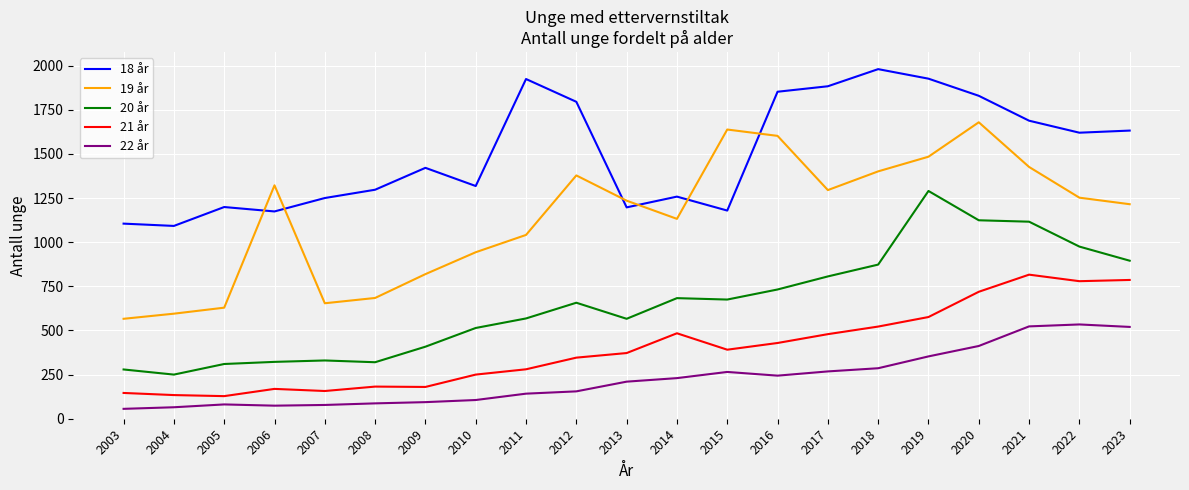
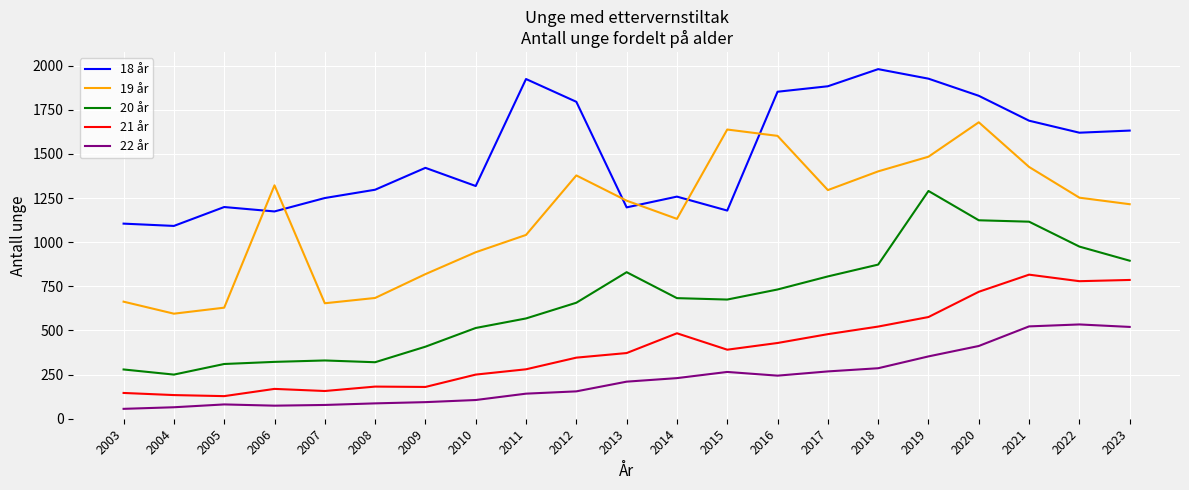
  {
    "18 år": {
      "2003": 1110,
      "2004": 1090,
      "2005": 1200,
      "2006": 1170,
      "2007": 1250,
      "2008": 1300,
      "2009": 1420,
      "2010": 1320,
      "2011": 1920,
      "2012": 1800,
      "2013": 1200,
      "2014": 1260,
      "2015": 1180,
      "2016": 1850,
      "2017": 1880,
      "2018": 1980,
      "2019": 1930,
      "2020": 1830,
      "2021": 1690,
      "2022": 1620,
      "2023": 1630
    },
    "19 år": {
-     "2003": 570,
+     "2003": 660,
      "2004": 600,
      "2005": 630,
      "2006": 1320,
      "2007": 650,
      "2008": 680,
      "2009": 820,
      "2010": 940,
      "2011": 1040,
      "2012": 1380,
      "2013": 1240,
      "2014": 1130,
      "2015": 1640,
      "2016": 1600,
      "2017": 1300,
      "2018": 1400,
      "2019": 1480,
      "2020": 1680,
      "2021": 1430,
      "2022": 1250,
      "2023": 1220
    },
    "20 år": {
      "2003": 280,
      "2004": 250,
      "2005": 310,
      "2006": 320,
      "2007": 330,
      "2008": 320,
      "2009": 410,
      "2010": 510,
      "2011": 570,
      "2012": 660,
-     "2013": 570,
+     "2013": 830,
      "2014": 680,
      "2015": 680,
      "2016": 730,
      "2017": 810,
      "2018": 870,
      "2019": 1290,
      "2020": 1120,
      "2021": 1120,
      "2022": 980,
      "2023": 900
    },
    "21 år": {
      "2003": 150,
      "2004": 130,
      "2005": 130,
      "2006": 170,
      "2007": 160,
      "2008": 180,
      "2009": 180,
      "2010": 250,
      "2011": 280,
      "2012": 350,
      "2013": 370,
      "2014": 480,
      "2015": 390,
      "2016": 430,
      "2017": 480,
      "2018": 520,
      "2019": 580,
      "2020": 720,
      "2021": 820,
      "2022": 780,
      "2023": 790
    },
    "22 år": {
      "2003": 60,
      "2004": 70,
      "2005": 80,
      "2006": 70,
      "2007": 80,
      "2008": 90,
      "2009": 90,
      "2010": 110,
      "2011": 140,
      "2012": 160,
      "2013": 210,
      "2014": 230,
      "2015": 270,
      "2016": 240,
      "2017": 270,
      "2018": 290,
      "2019": 350,
      "2020": 410,
      "2021": 520,
      "2022": 530,
      "2023": 520
    }
  }
